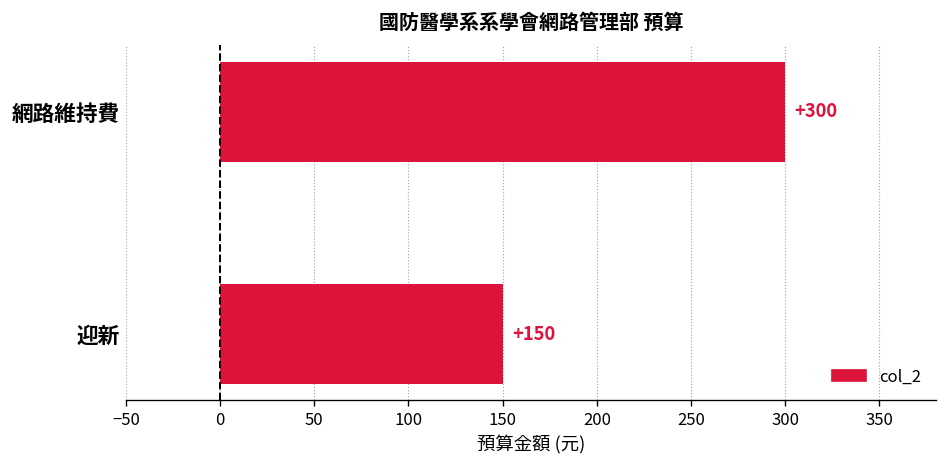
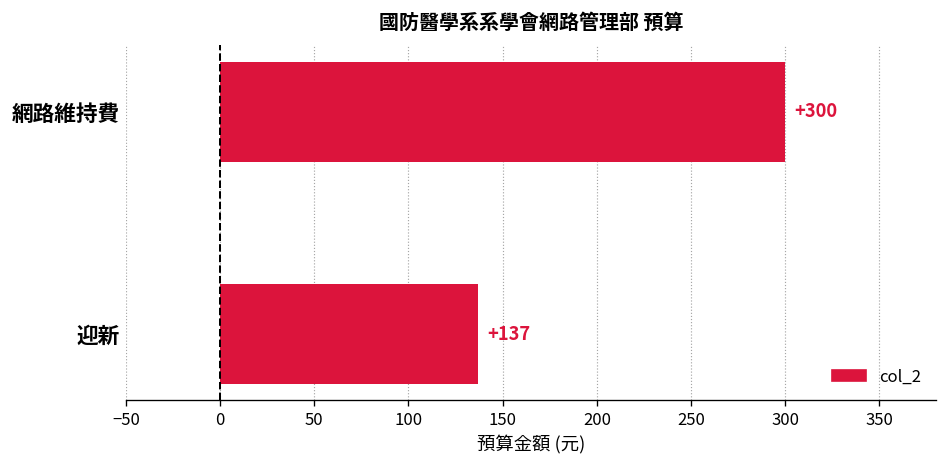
  {
    "網路維持費": "+300",
-   "迎新": "+150"
+   "迎新": "+137"
  }
